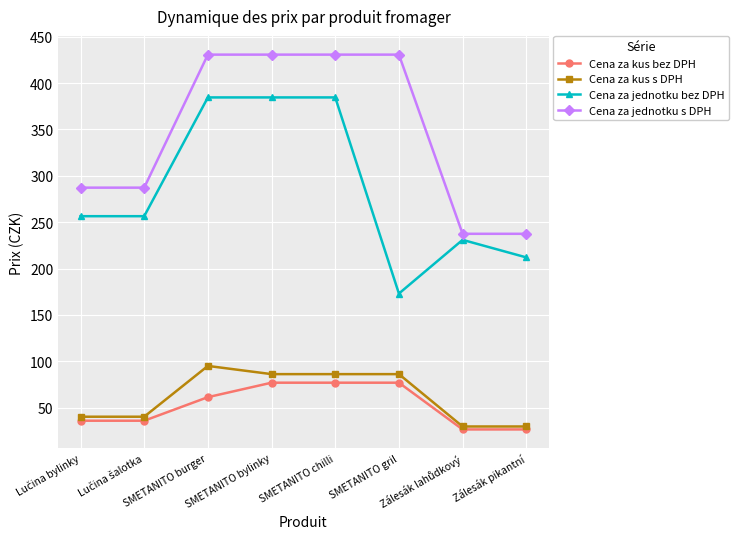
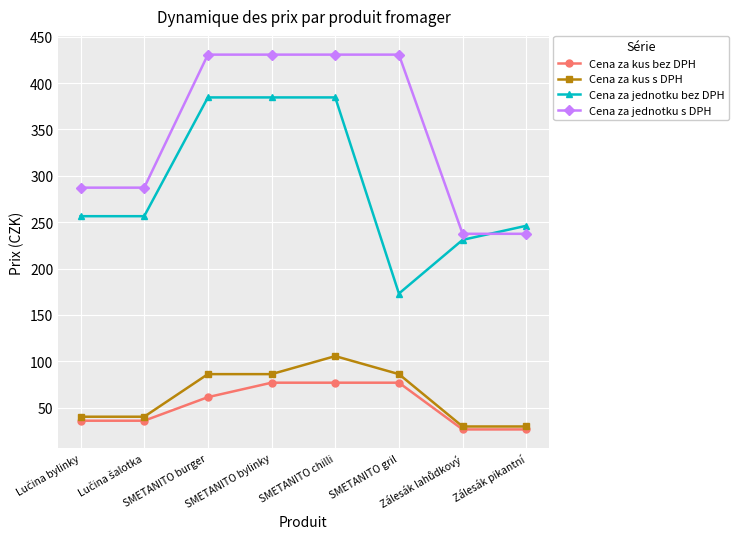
  {
    "Cena za kus bez DPH": {
      "Lučina bylinky": 40,
      "Lučina šalotka": 40,
      "SMETANITO burger": 60,
      "SMETANITO bylinky": 80,
      "SMETANITO chilli": 80,
      "SMETANITO gril": 80,
      "Zálesák lahůdkový": 30,
      "Zálesák pikantní": 30
    },
    "Cena za kus s DPH": {
      "Lučina bylinky": 40,
      "Lučina šalotka": 40,
-     "SMETANITO burger": 95,
+     "SMETANITO burger": 86,
      "SMETANITO bylinky": 90,
-     "SMETANITO chilli": 90,
+     "SMETANITO chilli": 110,
      "SMETANITO gril": 90,
      "Zálesák lahůdkový": 30,
      "Zálesák pikantní": 30
    },
    "Cena za jednotku bez DPH": {
      "Lučina bylinky": 260,
      "Lučina šalotka": 260,
      "SMETANITO burger": 380,
      "SMETANITO bylinky": 380,
      "SMETANITO chilli": 380,
      "SMETANITO gril": 170,
      "Zálesák lahůdkový": 230,
-     "Zálesák pikantní": 210
+     "Zálesák pikantní": 250
    },
    "Cena za jednotku s DPH": {
      "Lučina bylinky": 290,
      "Lučina šalotka": 290,
      "SMETANITO burger": 430,
      "SMETANITO bylinky": 430,
      "SMETANITO chilli": 430,
      "SMETANITO gril": 430,
      "Zálesák lahůdkový": 240,
      "Zálesák pikantní": 240
    }
  }
